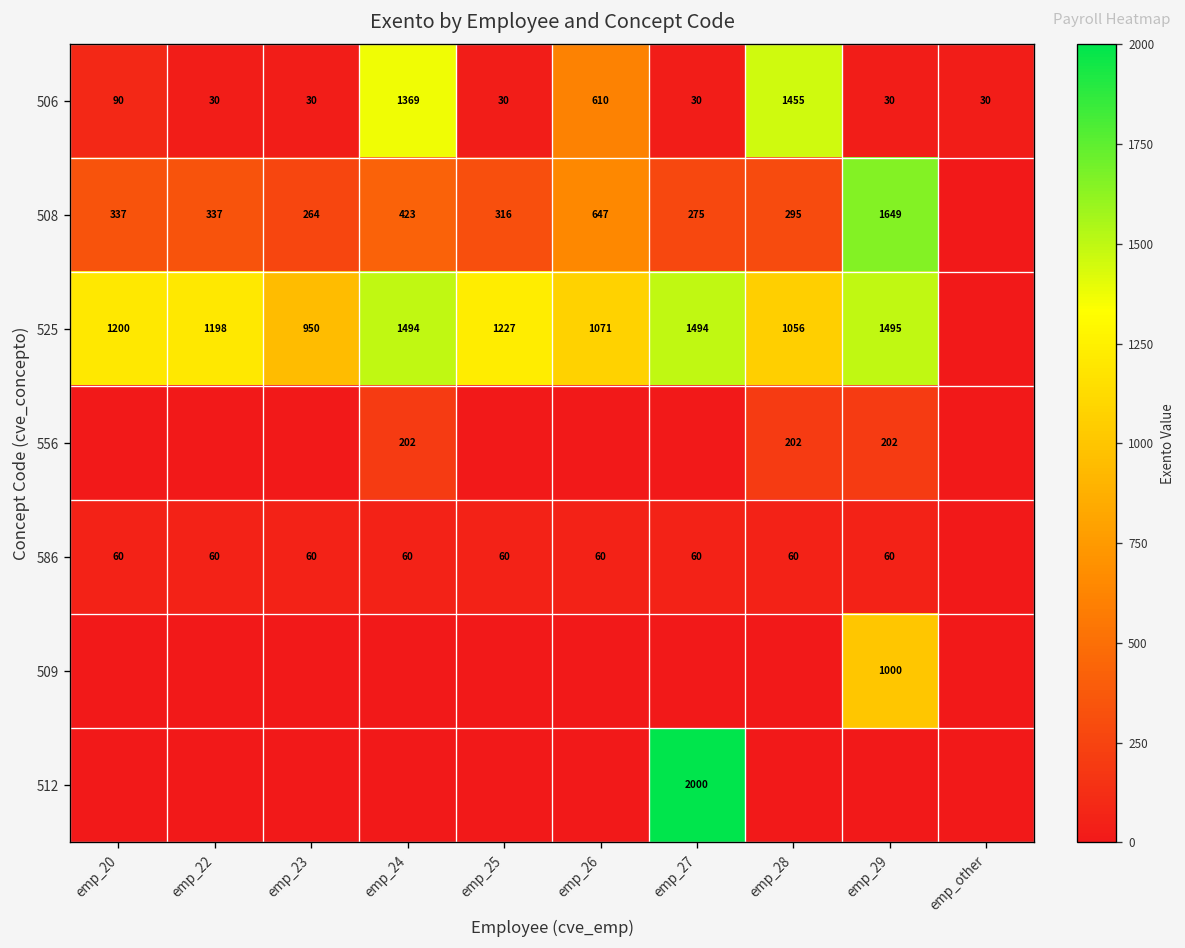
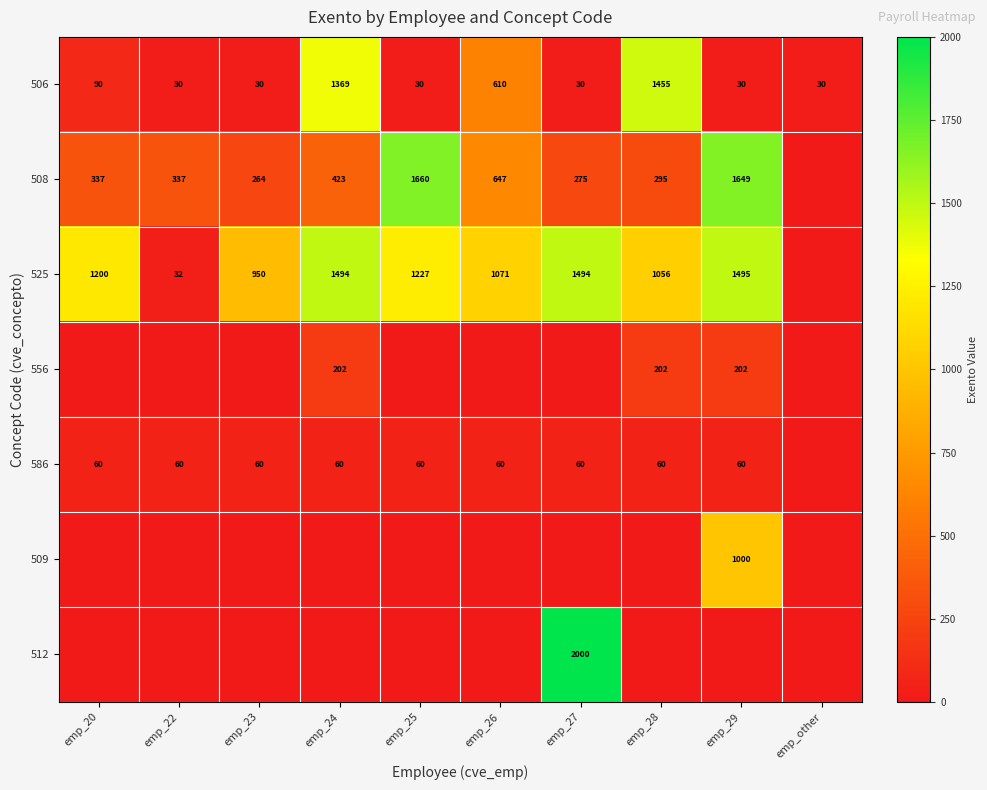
  {
    "506": {
      "emp_20": 90,
      "emp_22": 30,
      "emp_23": 30,
      "emp_24": 1369,
      "emp_25": 30,
      "emp_26": 610,
      "emp_27": 30,
      "emp_28": 1455,
      "emp_29": 30,
      "emp_other": 30
    },
    "508": {
      "emp_20": 337,
      "emp_22": 337,
      "emp_23": 264,
      "emp_24": 423,
-     "emp_25": 316,
+     "emp_25": 1660,
      "emp_26": 647,
      "emp_27": 275,
      "emp_28": 295,
      "emp_29": 1649
    },
    "525": {
      "emp_20": 1200,
-     "emp_22": 1198,
+     "emp_22": 32,
      "emp_23": 950,
      "emp_24": 1494,
      "emp_25": 1227,
      "emp_26": 1071,
      "emp_27": 1494,
      "emp_28": 1056,
      "emp_29": 1495
    },
    "556": {
      "emp_24": 202,
      "emp_28": 202,
      "emp_29": 202
    },
    "586": {
      "emp_20": 60,
      "emp_22": 60,
      "emp_23": 60,
      "emp_24": 60,
      "emp_25": 60,
      "emp_26": 60,
      "emp_27": 60,
      "emp_28": 60,
      "emp_29": 60
    },
    "509": {
      "emp_29": 1000
    },
    "512": {
      "emp_27": 2000
    }
  }
